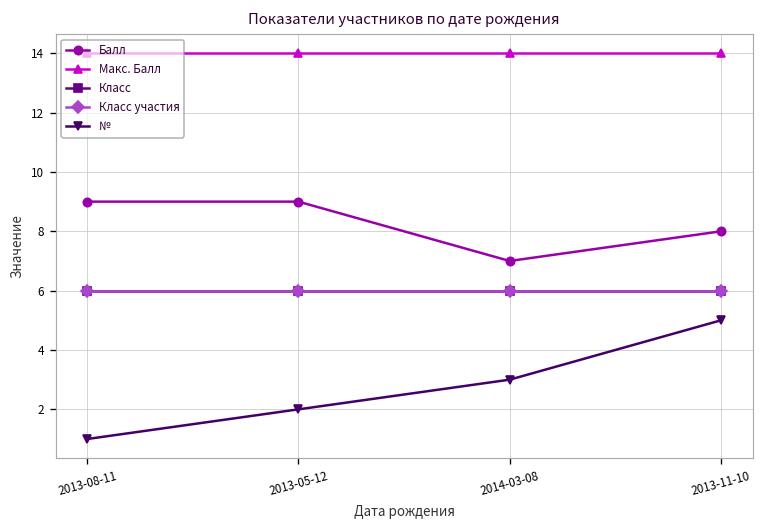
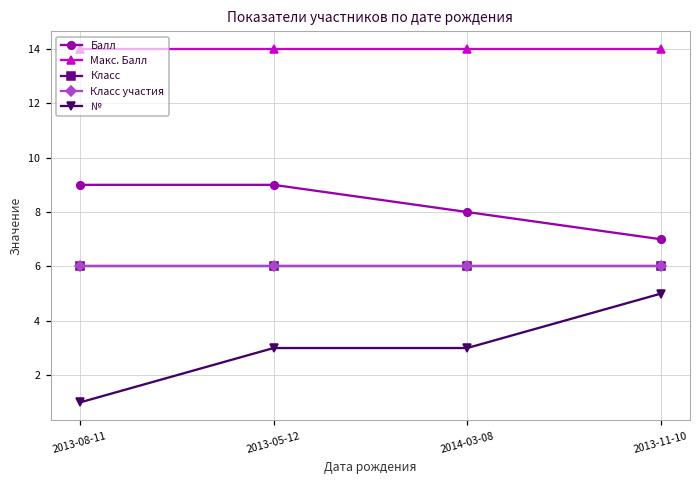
  {
    "Балл": {
      "2013-08-11": 9,
      "2013-05-12": 9,
-     "2014-03-08": 7,
-     "2013-11-10": 8
+     "2014-03-08": 8,
+     "2013-11-10": 7
    },
    "Макс. Балл": {
      "2013-05-12": 14,
      "2014-03-08": 14,
      "2013-11-10": 14
    },
    "Класс участия": {
      "2013-08-11": 6,
      "2013-05-12": 6,
      "2014-03-08": 6,
      "2013-11-10": 6
    },
    "№": {
      "2013-08-11": 1,
-     "2013-05-12": 2,
+     "2013-05-12": 3,
      "2014-03-08": 3,
      "2013-11-10": 5
    }
  }
